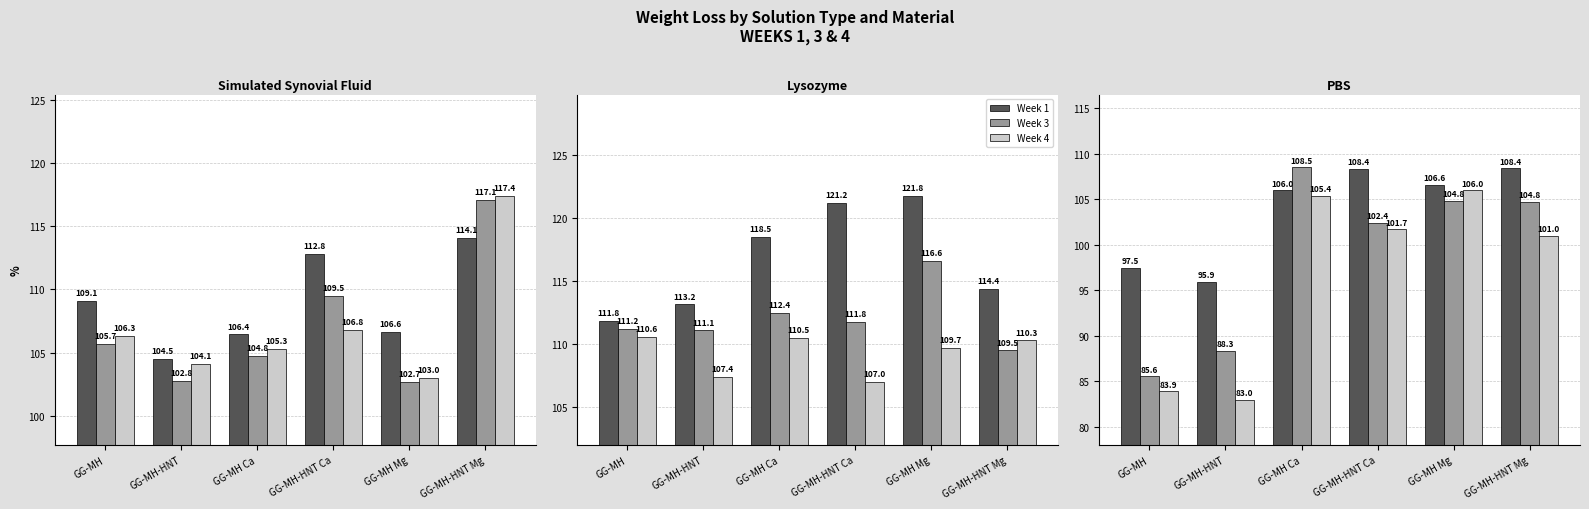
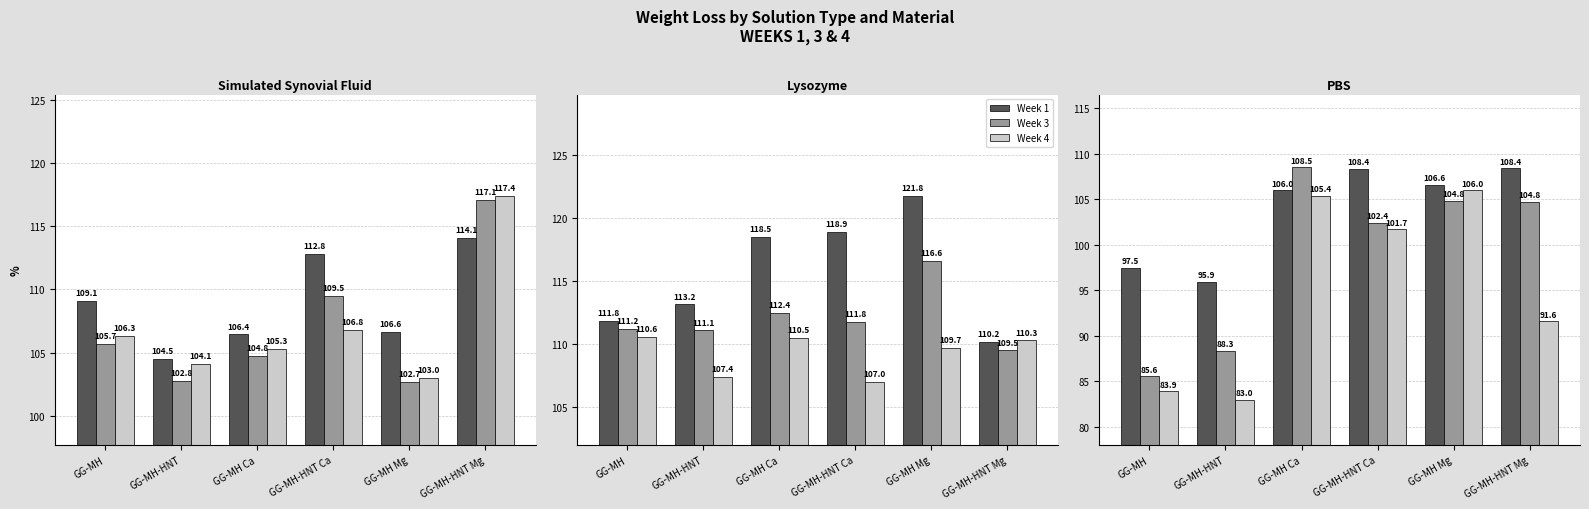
  {
    "Simulated Synovial Fluid": {
      "Week 1": {
        "GG-MH": 109.1,
        "GG-MH-HNT": 104.5,
        "GG-MH Ca": 106.4,
        "GG-MH-HNT Ca": 112.8,
        "GG-MH Mg": 106.6,
        "GG-MH-HNT Mg": 114.1
      },
      "Week 3": {
        "GG-MH": 105.7,
        "GG-MH-HNT": 102.8,
        "GG-MH Ca": 104.8,
        "GG-MH-HNT Ca": 109.5,
        "GG-MH Mg": 102.7,
        "GG-MH-HNT Mg": 117.1
      },
      "Week 4": {
        "GG-MH": 106.3,
        "GG-MH-HNT": 104.1,
        "GG-MH Ca": 105.3,
        "GG-MH-HNT Ca": 106.8,
        "GG-MH Mg": 103.0,
        "GG-MH-HNT Mg": 117.4
      }
    },
    "Lysozyme": {
      "Week 1": {
        "GG-MH": 111.8,
        "GG-MH-HNT": 113.2,
        "GG-MH Ca": 118.5,
-       "GG-MH-HNT Ca": 121.2,
+       "GG-MH-HNT Ca": 118.9,
        "GG-MH Mg": 121.8,
-       "GG-MH-HNT Mg": 114.4
+       "GG-MH-HNT Mg": 110.2
      },
      "Week 3": {
        "GG-MH": 111.2,
        "GG-MH-HNT": 111.1,
        "GG-MH Ca": 112.4,
        "GG-MH-HNT Ca": 111.8,
        "GG-MH Mg": 116.6,
        "GG-MH-HNT Mg": 109.5
      },
      "Week 4": {
        "GG-MH": 110.6,
        "GG-MH-HNT": 107.4,
        "GG-MH Ca": 110.5,
        "GG-MH-HNT Ca": 107.0,
        "GG-MH Mg": 109.7,
        "GG-MH-HNT Mg": 110.3
      }
    },
    "PBS": {
      "Week 1": {
        "GG-MH": 97.5,
        "GG-MH-HNT": 95.9,
        "GG-MH Ca": 106.0,
        "GG-MH-HNT Ca": 108.4,
        "GG-MH Mg": 106.6,
        "GG-MH-HNT Mg": 108.4
      },
      "Week 3": {
        "GG-MH": 85.6,
        "GG-MH-HNT": 88.3,
        "GG-MH Ca": 108.5,
        "GG-MH-HNT Ca": 102.4,
        "GG-MH Mg": 104.8,
        "GG-MH-HNT Mg": 104.8
      },
      "Week 4": {
        "GG-MH": 83.9,
        "GG-MH-HNT": 83.0,
        "GG-MH Ca": 105.4,
        "GG-MH-HNT Ca": 101.7,
        "GG-MH Mg": 106.0,
-       "GG-MH-HNT Mg": 101.0
+       "GG-MH-HNT Mg": 91.6
      }
    }
  }
